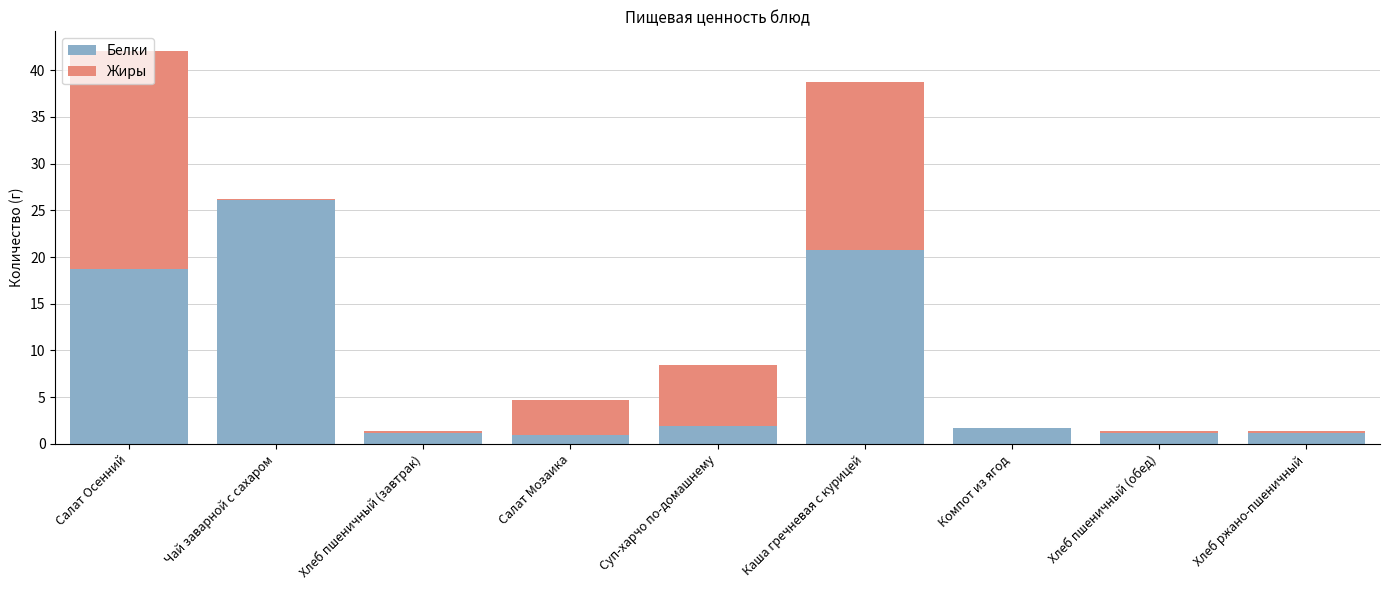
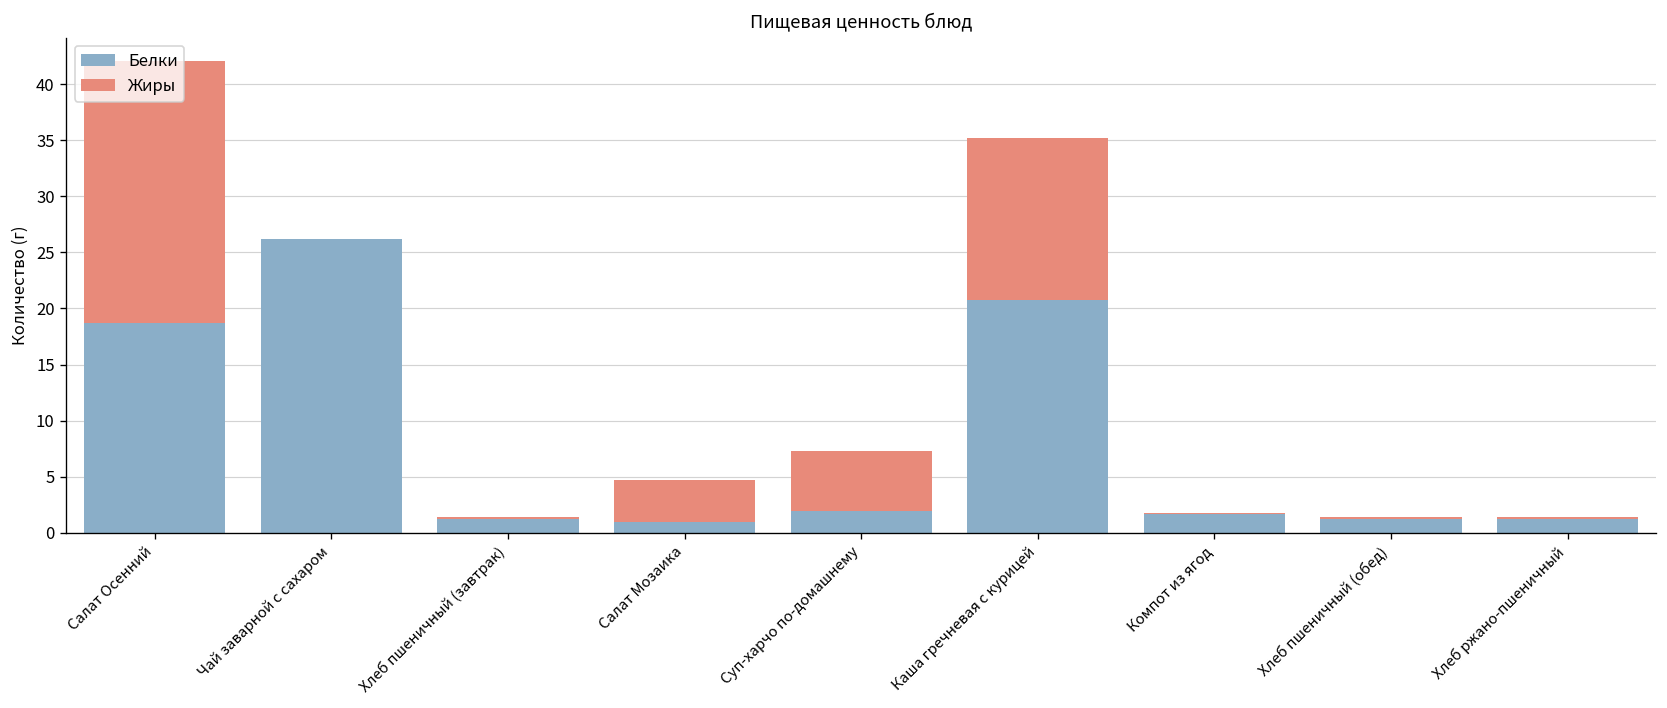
  {
    "Белки": {
      "Салат Осенний": 19,
      "Чай заварной с сахаром": 26,
      "Хлеб пшеничный (завтрак)": 1,
      "Салат Мозаика": 1,
      "Суп-харчо по-домашнему": 2,
      "Каша гречневая с курицей": 21,
      "Компот из ягод": 2,
      "Хлеб пшеничный (обед)": 1,
      "Хлеб ржано-пшеничный": 1
    },
    "Жиры": {
      "Салат Мозаика": 4,
-     "Суп-харчо по-домашнему": 6,
-     "Каша гречневая с курицей": 18
+     "Суп-харчо по-домашнему": 5,
+     "Каша гречневая с курицей": 14
    }
  }
